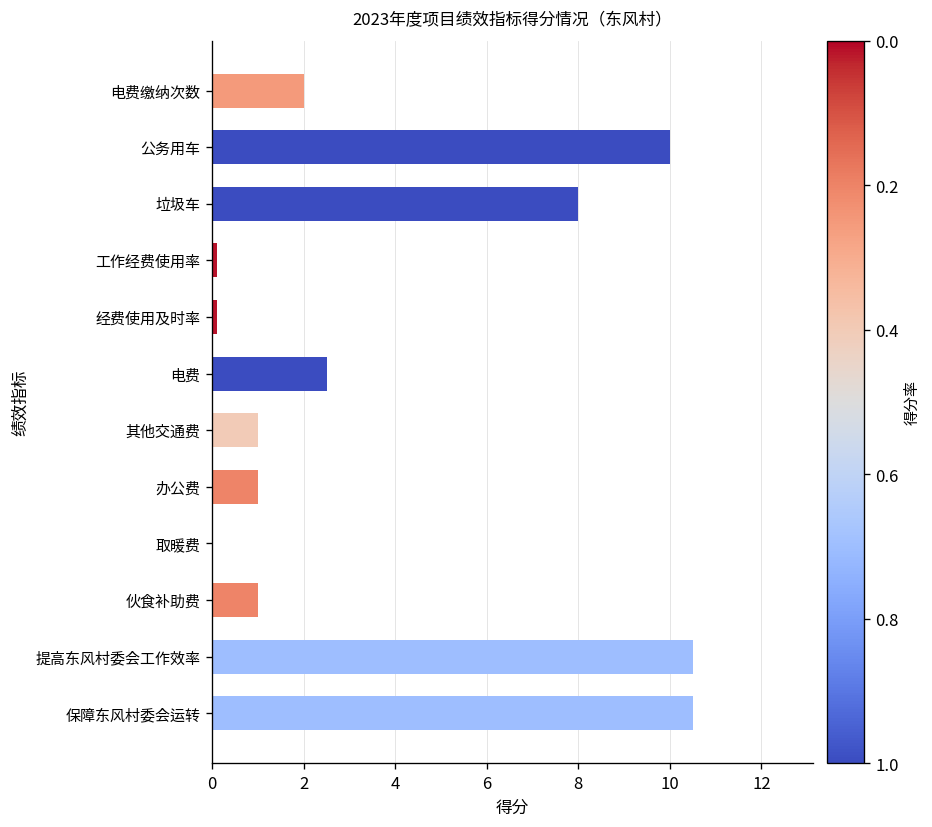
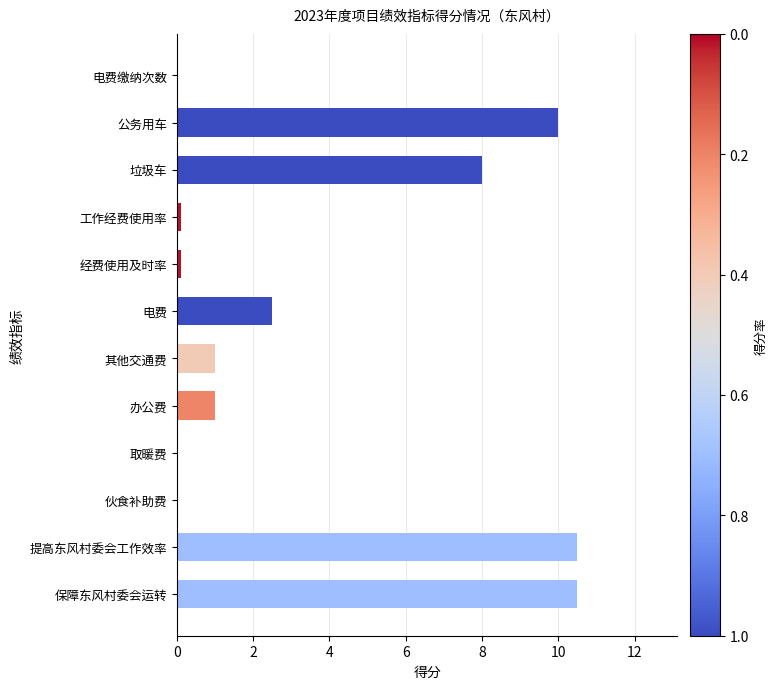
  {
-   "电费缴纳次数": 2,
+   "电费缴纳次数": 0,
    "公务用车": 10,
    "垃圾车": 8,
    "工作经费使用率": 0.1,
    "经费使用及时率": 0.1,
    "电费": 2.5,
    "其他交通费": 1,
    "办公费": 1,
    "取暖费": 0,
-   "伙食补助费": 1,
+   "伙食补助费": 0,
    "提高东风村委会工作效率": 10.5,
    "保障东风村委会运转": 10.5
  }
